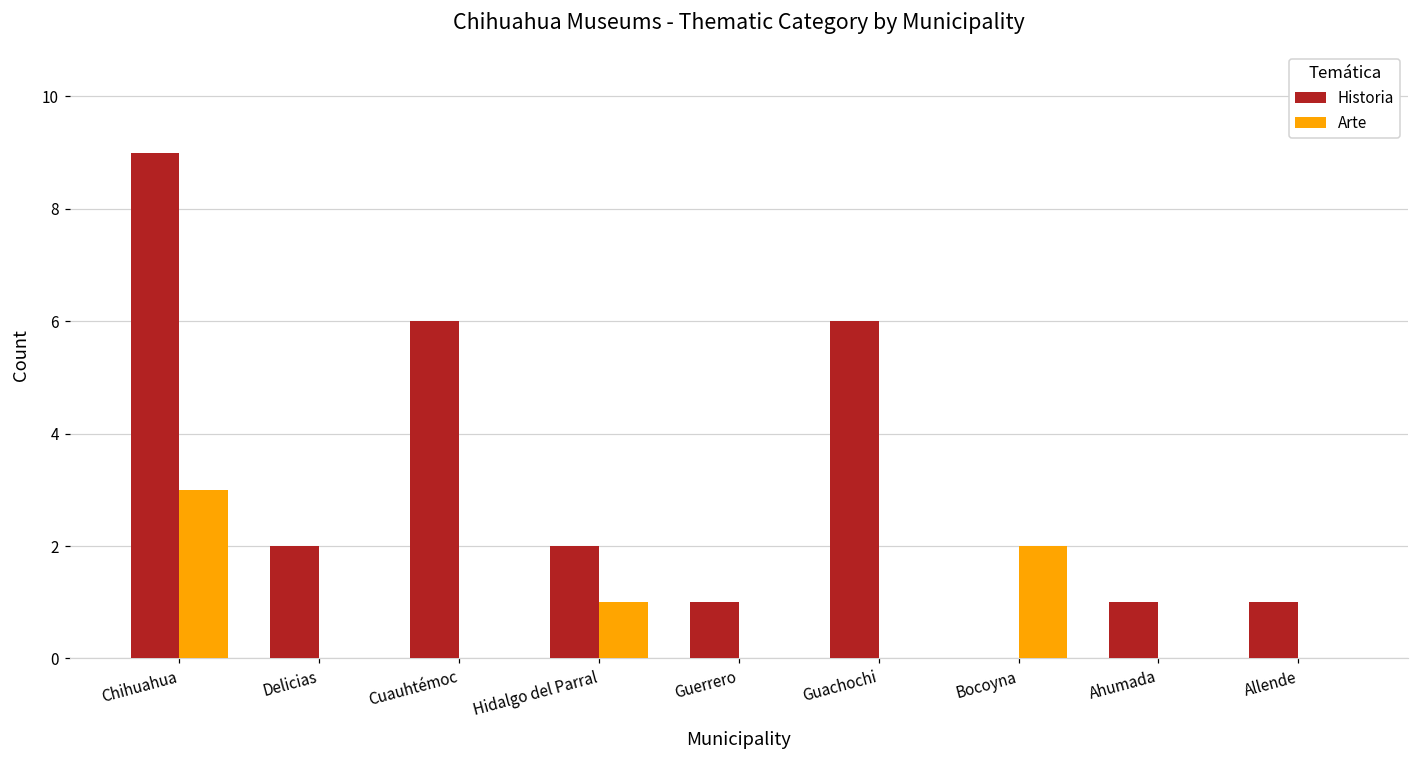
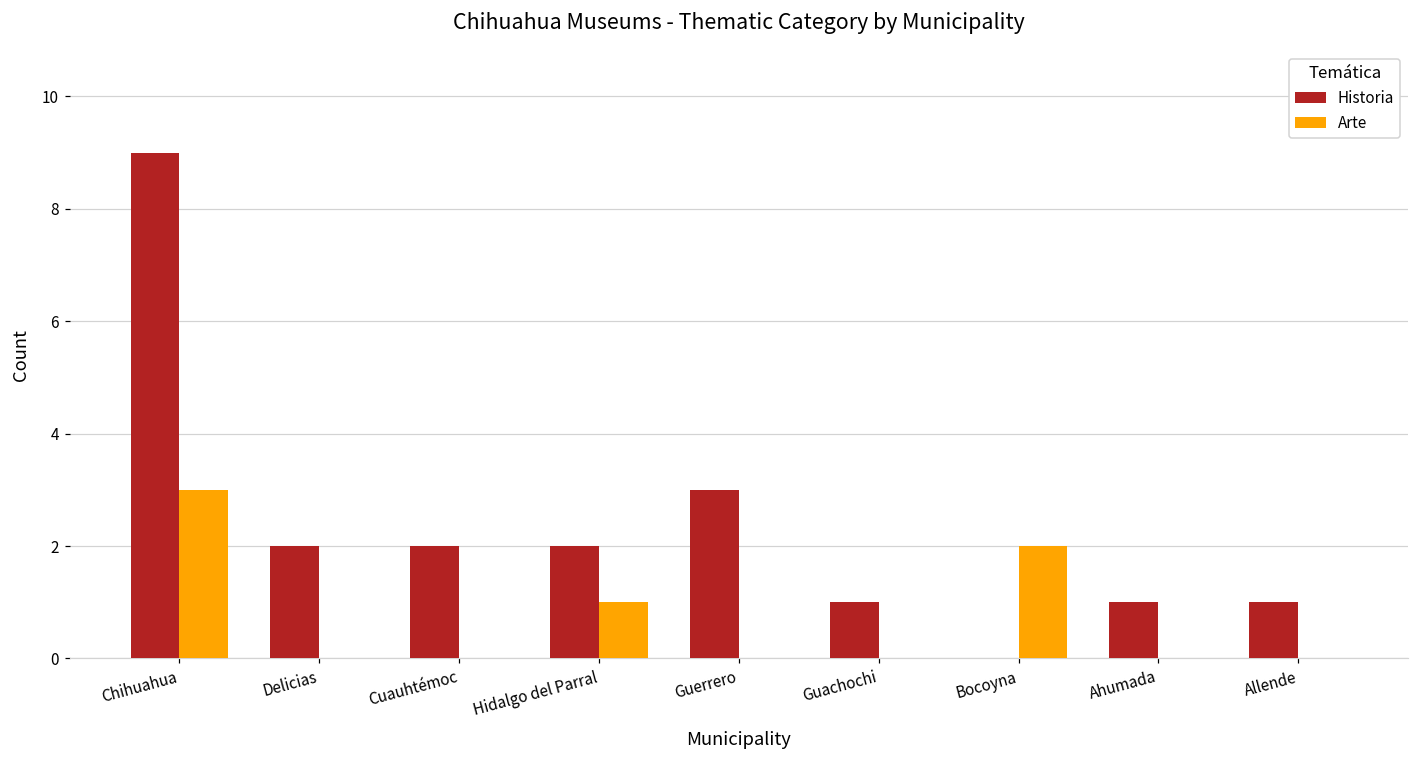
  {
    "Historia": {
      "Chihuahua": 9,
      "Delicias": 2,
-     "Cuauhtémoc": 6,
+     "Cuauhtémoc": 2,
      "Hidalgo del Parral": 2,
-     "Guerrero": 1,
-     "Guachochi": 6,
+     "Guerrero": 3,
+     "Guachochi": 1,
      "Bocoyna": 0,
      "Ahumada": 1,
      "Allende": 1
    },
    "Arte": {
      "Chihuahua": 3,
      "Delicias": 0,
      "Cuauhtémoc": 0,
      "Hidalgo del Parral": 1,
      "Guerrero": 0,
      "Guachochi": 0,
      "Bocoyna": 2,
      "Ahumada": 0,
      "Allende": 0
    }
  }
